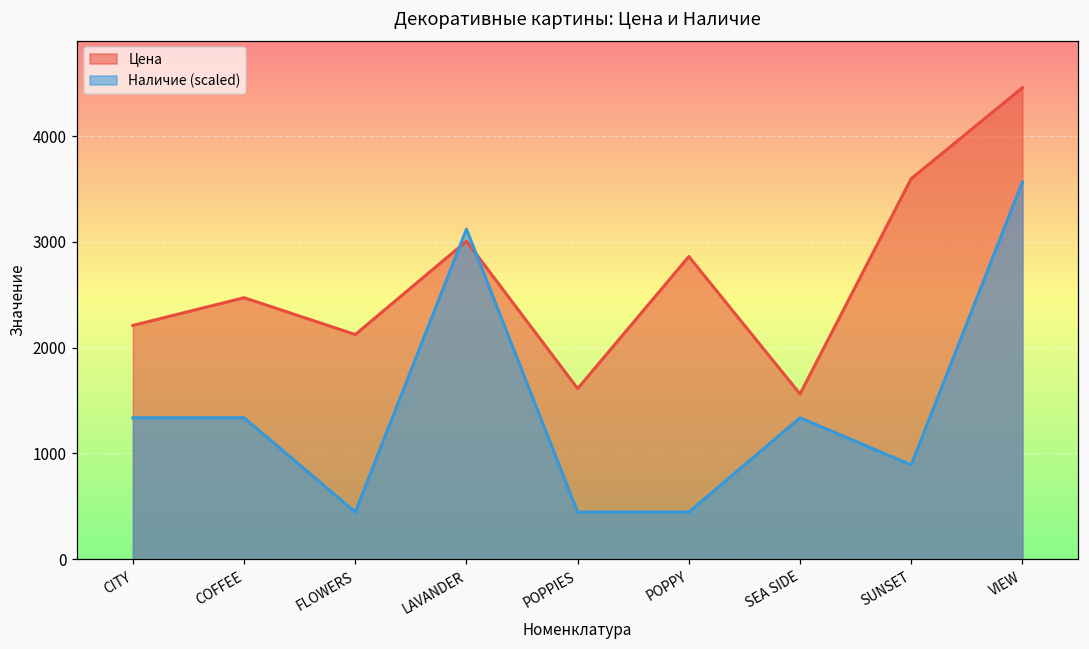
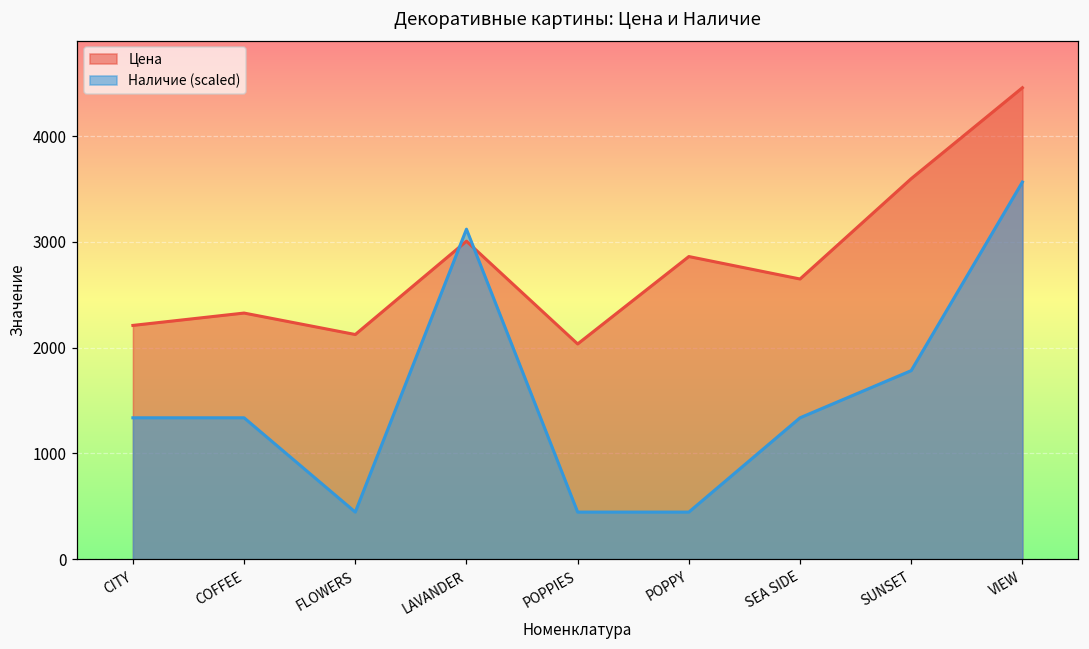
  {
    "Цена": {
      "CITY": 2200,
-     "COFFEE": 2500,
+     "COFFEE": 2300,
      "FLOWERS": 2100,
      "LAVANDER": 3000,
-     "POPPIES": 1600,
+     "POPPIES": 2000,
      "POPPY": 2900,
-     "SEA SIDE": 1600,
+     "SEA SIDE": 2700,
      "SUNSET": 3600,
      "VIEW": 4500
    },
    "Наличие (scaled)": {
      "CITY": 1300,
      "COFFEE": 1300,
      "FLOWERS": 400,
      "LAVANDER": 3100,
      "POPPIES": 400,
      "POPPY": 400,
      "SEA SIDE": 1300,
-     "SUNSET": 900,
+     "SUNSET": 1800,
      "VIEW": 3600
    }
  }
